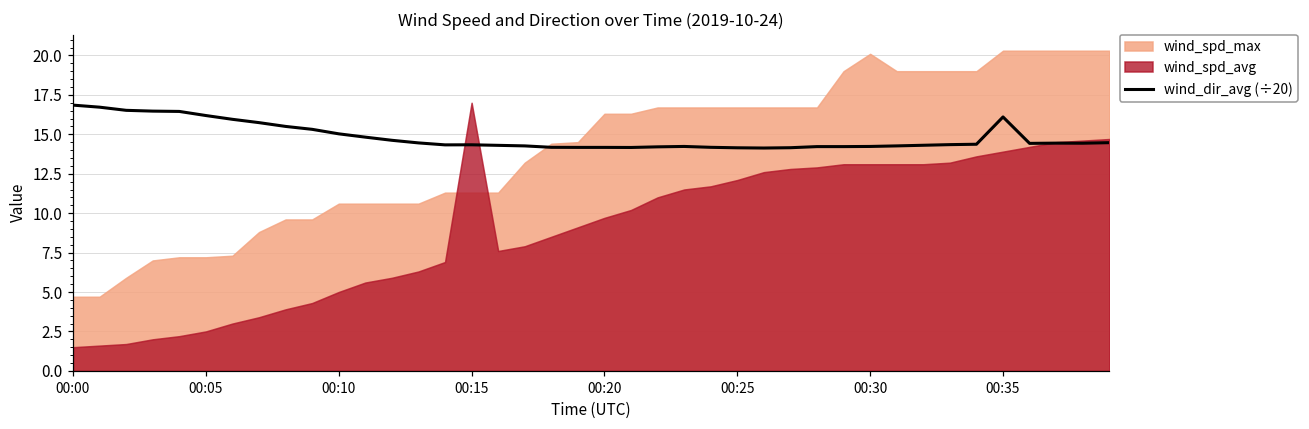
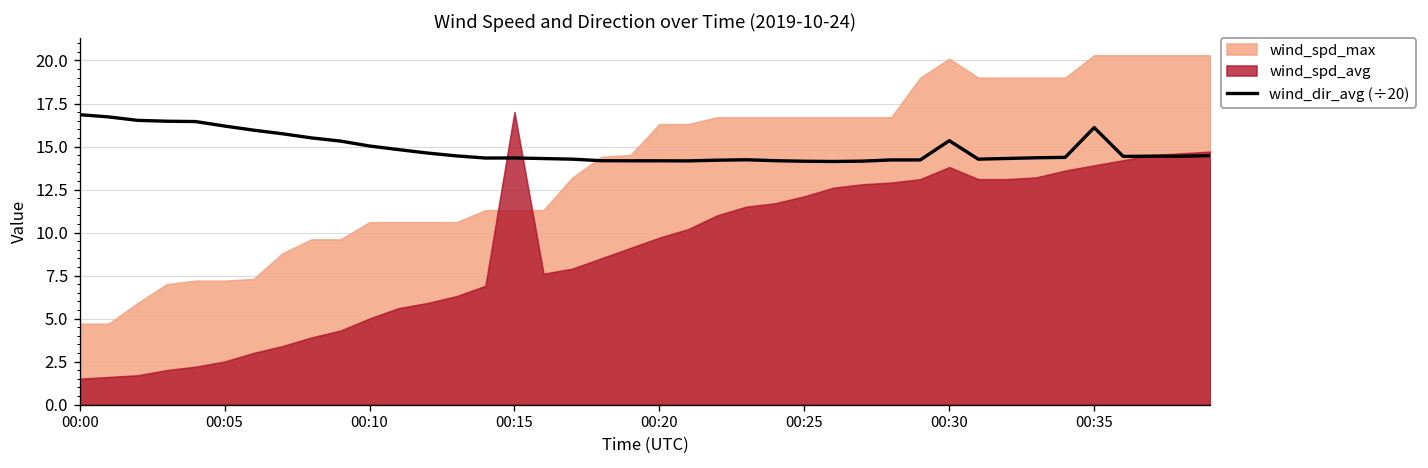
  {
    "wind_dir_avg (÷20)": {
      "00:00": 16.9,
      "00:05": 16.2,
      "00:10": 15.0,
      "00:15": 14.3,
      "00:20": 14.2,
      "00:25": 14.1,
-     "00:30": 14.2,
+     "00:30": 15.3,
      "00:35": 16.1
    },
    "wind_spd_max": {
      "00:00": 4.7,
      "00:05": 7.2,
      "00:10": 10.6,
      "00:15": 11.3,
      "00:20": 16.3,
      "00:25": 16.7,
      "00:30": 20.1,
      "00:35": 20.3
    },
    "wind_spd_avg": {
      "00:00": 1.5,
      "00:05": 2.5,
      "00:10": 5.0,
      "00:15": 17.0,
      "00:20": 9.7,
      "00:25": 12.1,
-     "00:30": 13.1,
+     "00:30": 13.8,
      "00:35": 13.9
    }
  }
